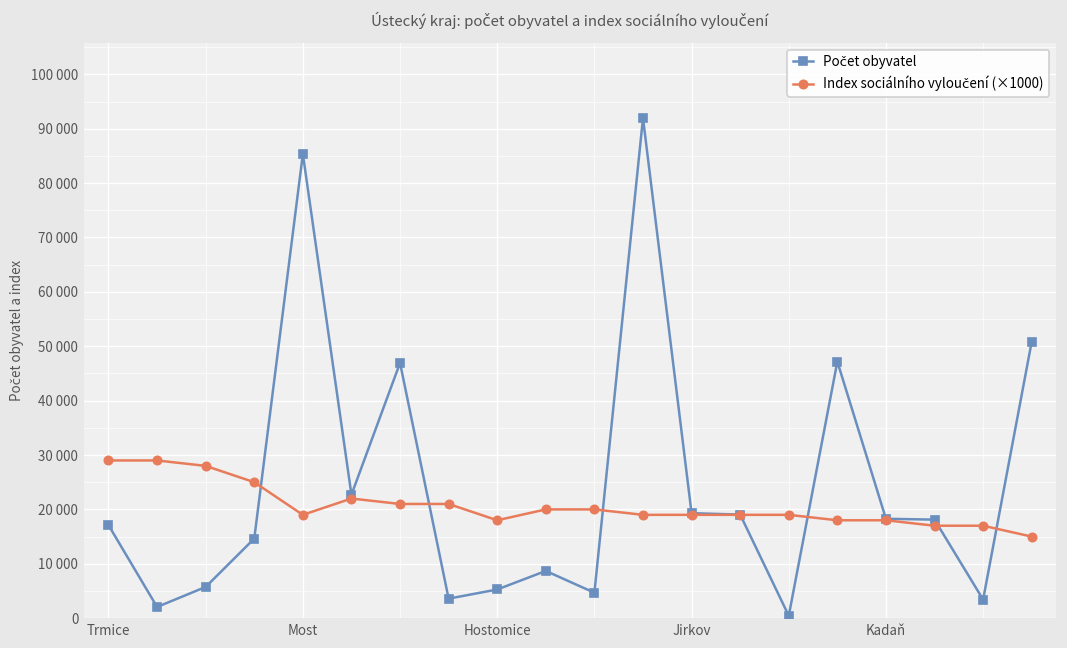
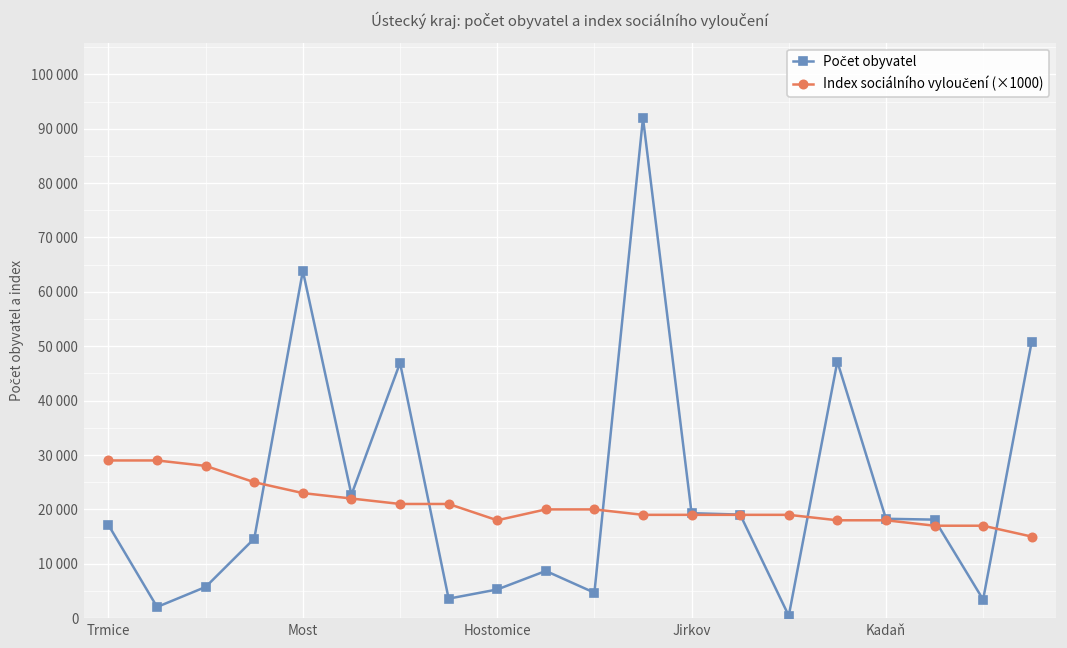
  {
    "Počet obyvatel": {
      "Trmice": 17000,
-     "Most": 85000,
+     "Most": 64000,
      "Hostomice": 5000
    },
    "Index sociálního vyloučení (×1000)": {
      "Trmice": 29000,
-     "Most": 19000,
+     "Most": 23000,
      "Hostomice": 18000
    }
  }
